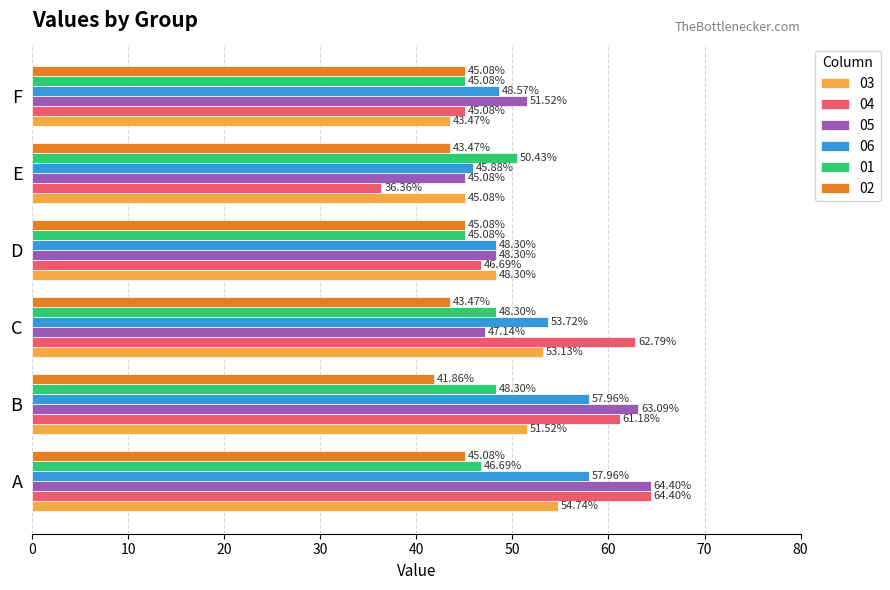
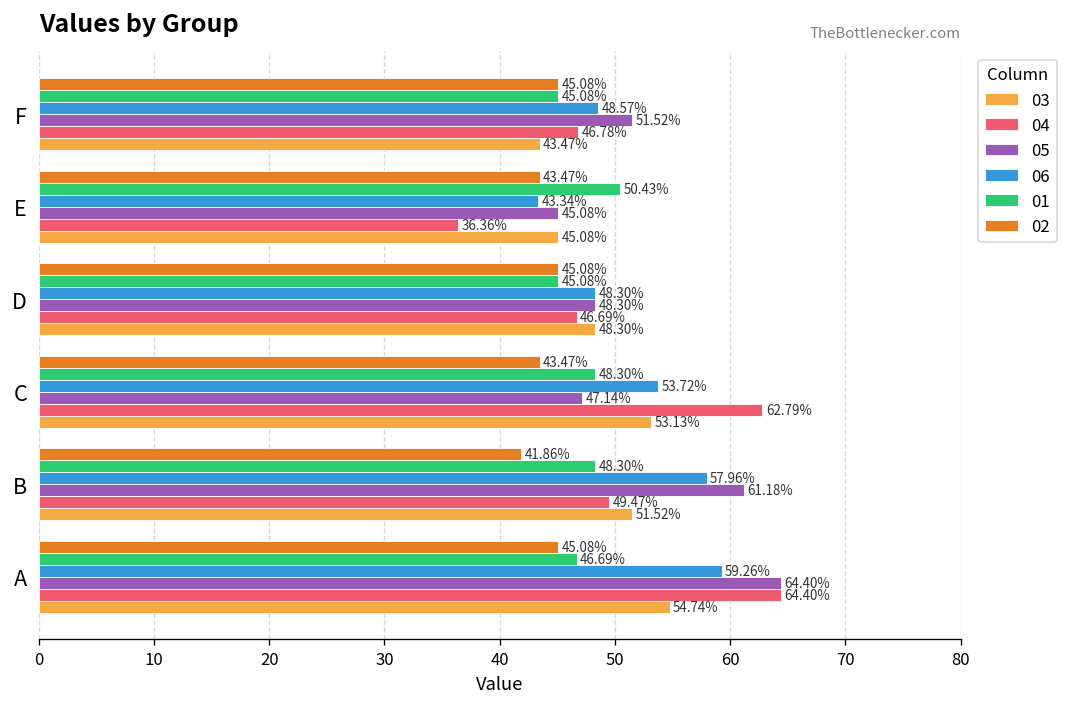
  {
    "04": {
-     "F": "45.08%",
+     "F": "46.78%",
      "E": "36.36%",
      "D": "46.69%",
      "C": "62.79%",
-     "B": "61.18%",
+     "B": "49.47%",
      "A": "64.40%"
    },
    "05": {
      "F": "51.52%",
      "E": "45.08%",
      "D": "48.30%",
      "C": "47.14%",
-     "B": "63.09%",
+     "B": "61.18%",
      "A": "64.40%"
    },
    "06": {
      "F": "48.57%",
-     "E": "45.88%",
+     "E": "43.34%",
      "D": "48.30%",
      "C": "53.72%",
      "B": "57.96%",
-     "A": "57.96%"
+     "A": "59.26%"
    },
    "01": {
      "F": "45.08%",
      "E": "50.43%",
      "D": "45.08%",
      "C": "48.30%",
      "B": "48.30%",
      "A": "46.69%"
    }
  }
